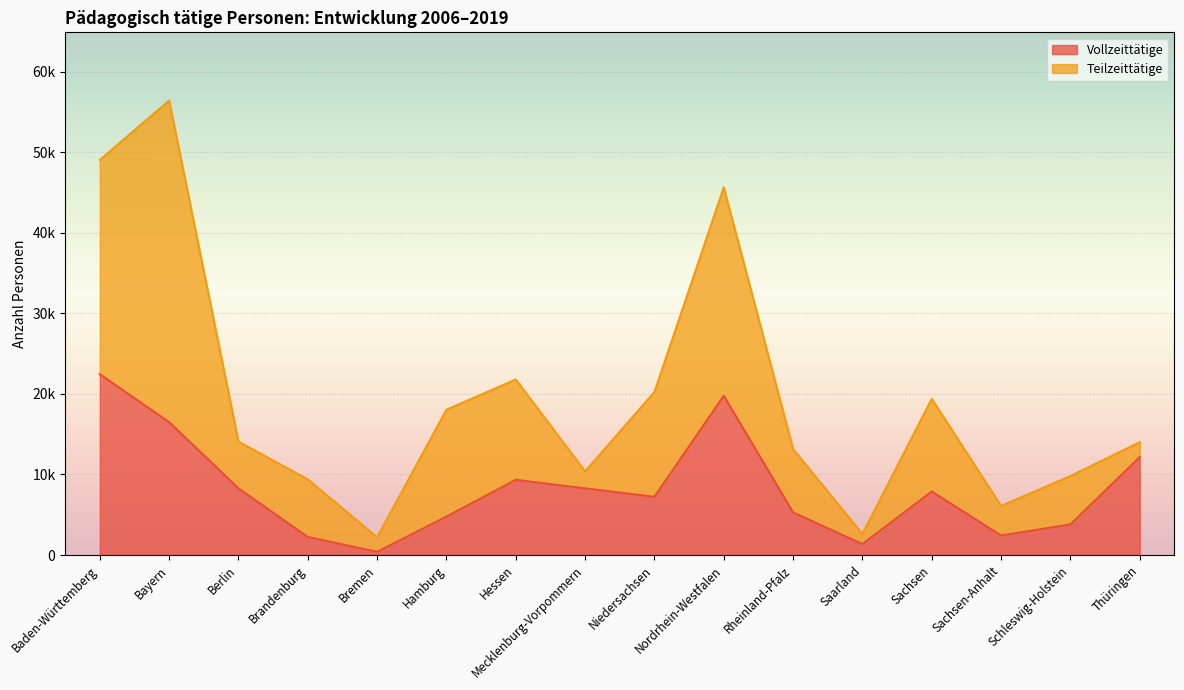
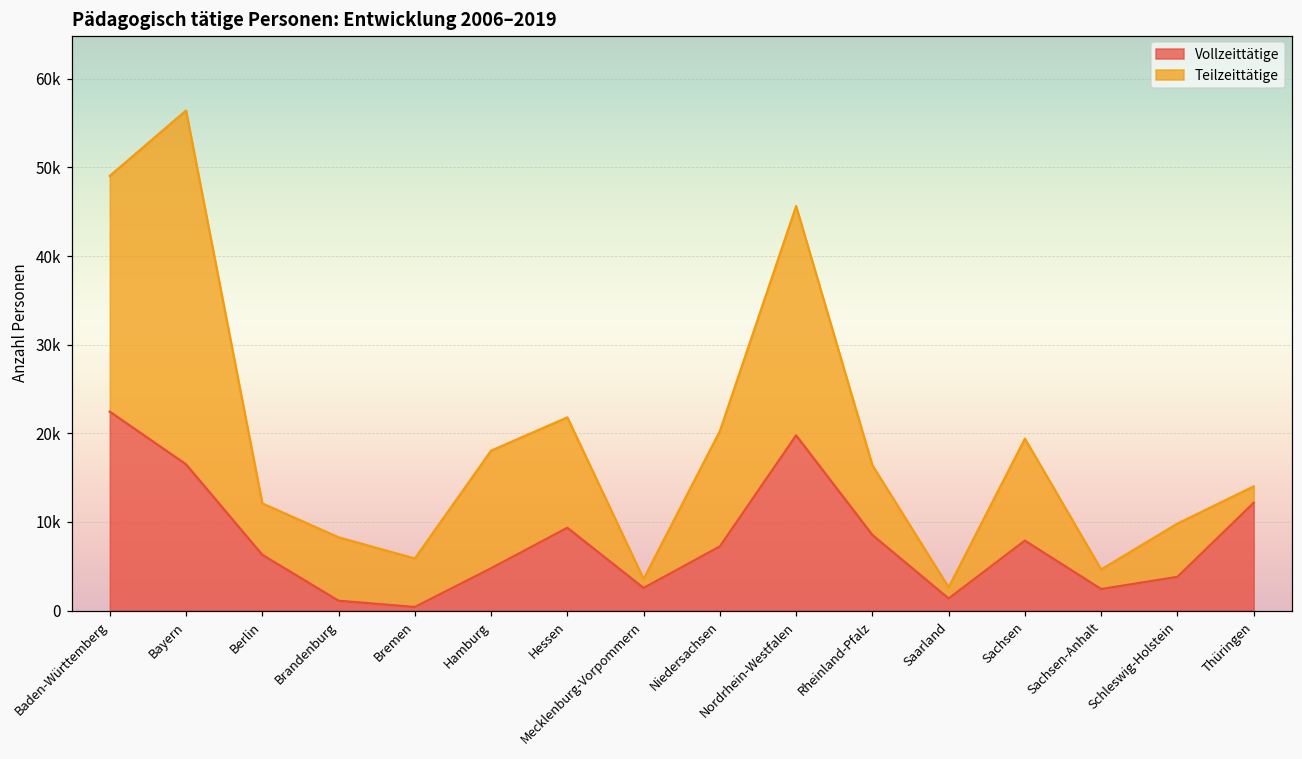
  {
    "Vollzeittätige": {
      "Baden-Württemberg": 22000,
      "Bayern": 16000,
-     "Berlin": 8000,
-     "Brandenburg": 2000,
+     "Berlin": 6000,
+     "Brandenburg": 1000,
      "Bremen": 0,
      "Hamburg": 5000,
      "Hessen": 9000,
-     "Mecklenburg-Vorpommern": 8000,
+     "Mecklenburg-Vorpommern": 3000,
      "Niedersachsen": 7000,
      "Nordrhein-Westfalen": 20000,
-     "Rheinland-Pfalz": 5000,
+     "Rheinland-Pfalz": 9000,
      "Saarland": 1000,
      "Sachsen": 8000,
      "Sachsen-Anhalt": 2000,
      "Schleswig-Holstein": 4000,
      "Thüringen": 12000
    },
    "Teilzeittätige": {
      "Baden-Württemberg": 27000,
      "Bayern": 40000,
      "Berlin": 6000,
      "Brandenburg": 7000,
-     "Bremen": 2000,
+     "Bremen": 5000,
      "Hamburg": 13000,
      "Hessen": 12000,
-     "Mecklenburg-Vorpommern": 2000,
+     "Mecklenburg-Vorpommern": 1000,
      "Niedersachsen": 13000,
      "Nordrhein-Westfalen": 26000,
      "Rheinland-Pfalz": 8000,
      "Saarland": 1000,
      "Sachsen": 12000,
-     "Sachsen-Anhalt": 4000,
+     "Sachsen-Anhalt": 2000,
      "Schleswig-Holstein": 6000,
      "Thüringen": 2000
    }
  }
